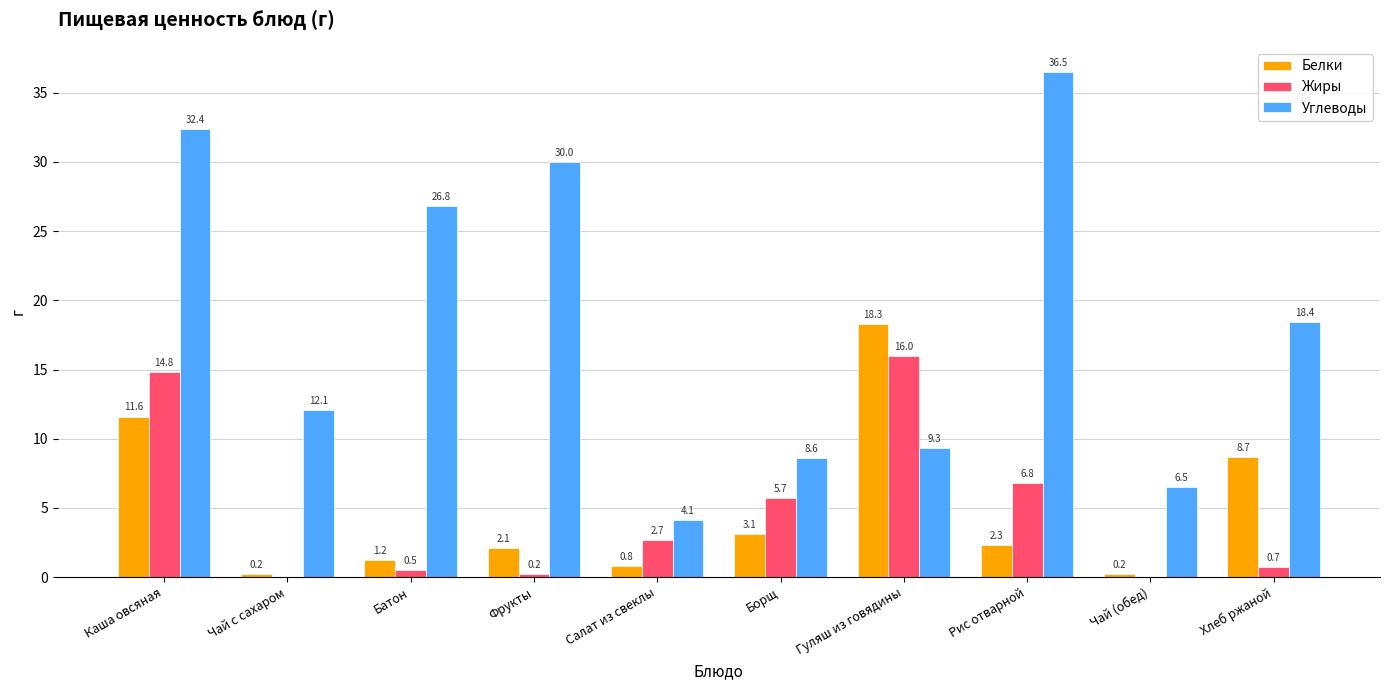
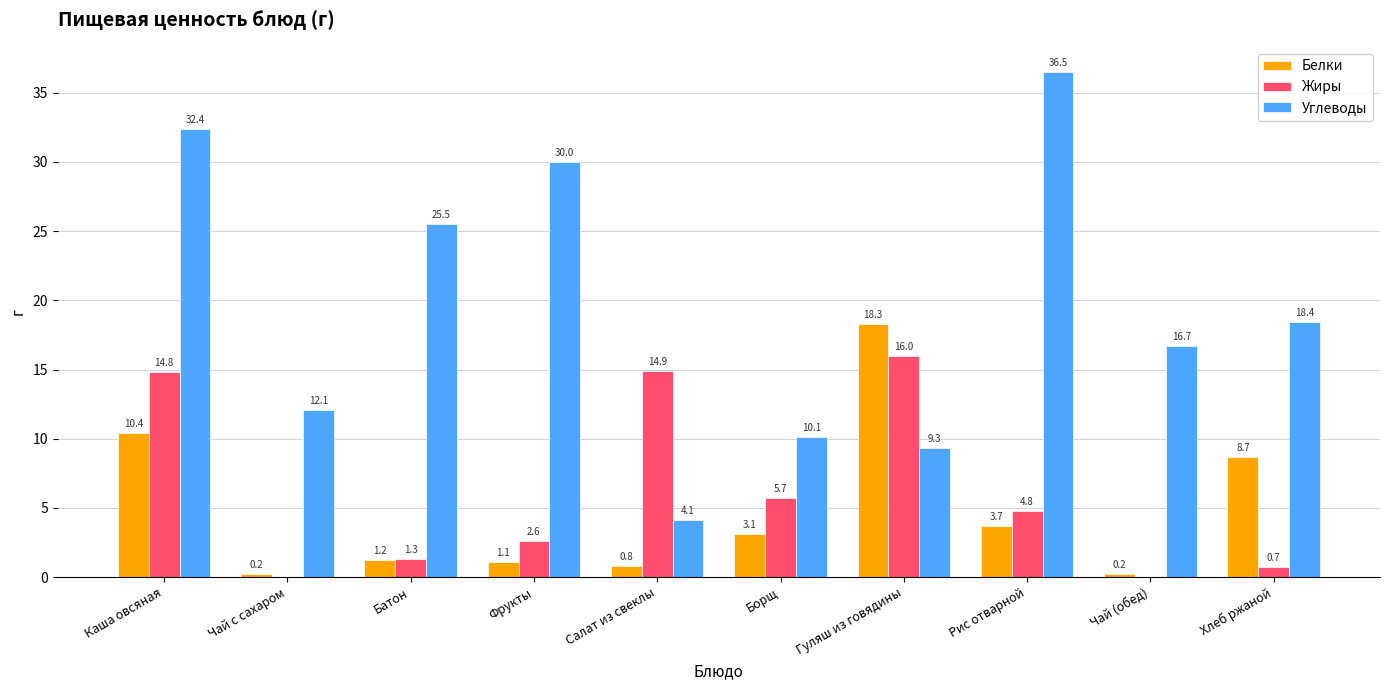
  {
    "Белки": {
-     "Каша овсяная": 11.6,
+     "Каша овсяная": 10.4,
      "Чай с сахаром": 0.2,
      "Батон": 1.2,
-     "Фрукты": 2.1,
+     "Фрукты": 1.1,
      "Салат из свеклы": 0.8,
      "Борщ": 3.1,
      "Гуляш из говядины": 18.3,
-     "Рис отварной": 2.3,
+     "Рис отварной": 3.7,
      "Чай (обед)": 0.2,
      "Хлеб ржаной": 8.7
    },
    "Жиры": {
      "Каша овсяная": 14.8,
-     "Батон": 0.5,
-     "Фрукты": 0.2,
-     "Салат из свеклы": 2.7,
+     "Батон": 1.3,
+     "Фрукты": 2.6,
+     "Салат из свеклы": 14.9,
      "Борщ": 5.7,
      "Гуляш из говядины": 16.0,
-     "Рис отварной": 6.8,
+     "Рис отварной": 4.8,
      "Хлеб ржаной": 0.7
    },
    "Углеводы": {
      "Каша овсяная": 32.4,
      "Чай с сахаром": 12.1,
-     "Батон": 26.8,
+     "Батон": 25.5,
      "Фрукты": 30.0,
      "Салат из свеклы": 4.1,
-     "Борщ": 8.6,
+     "Борщ": 10.1,
      "Гуляш из говядины": 9.3,
      "Рис отварной": 36.5,
-     "Чай (обед)": 6.5,
+     "Чай (обед)": 16.7,
      "Хлеб ржаной": 18.4
    }
  }
